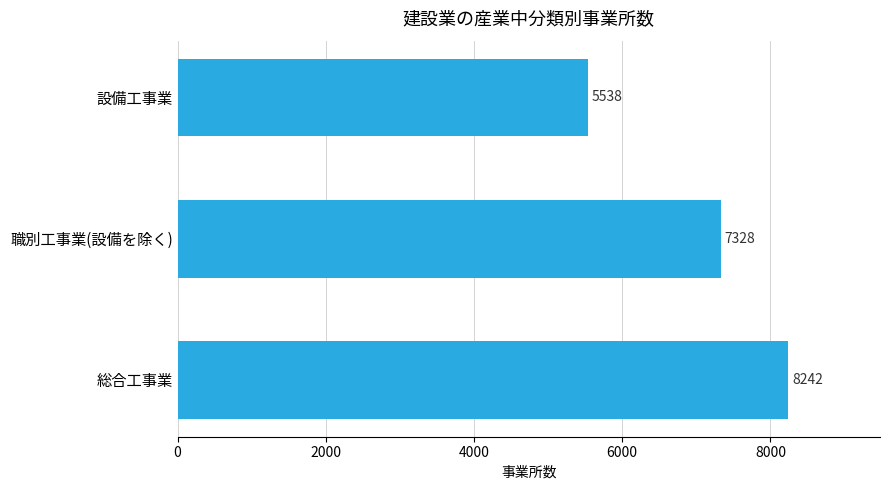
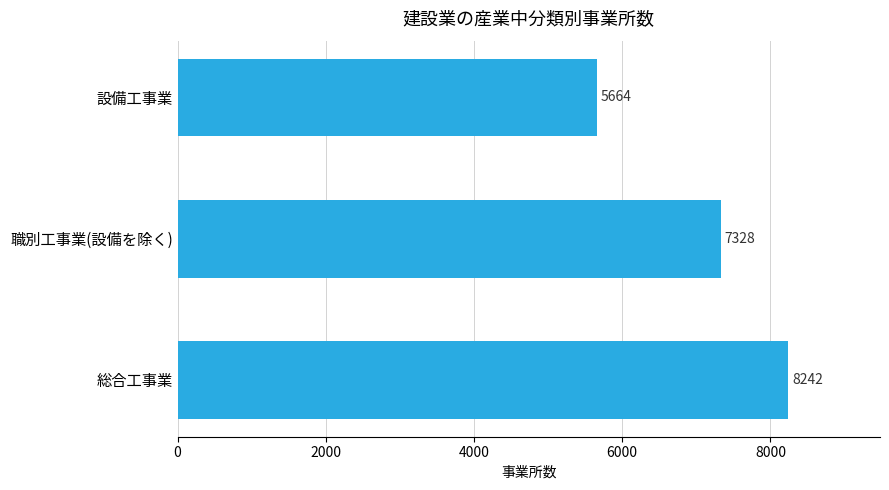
  {
-   "設備工事業": 5538,
+   "設備工事業": 5664,
    "職別工事業(設備を除く)": 7328,
    "総合工事業": 8242
  }
